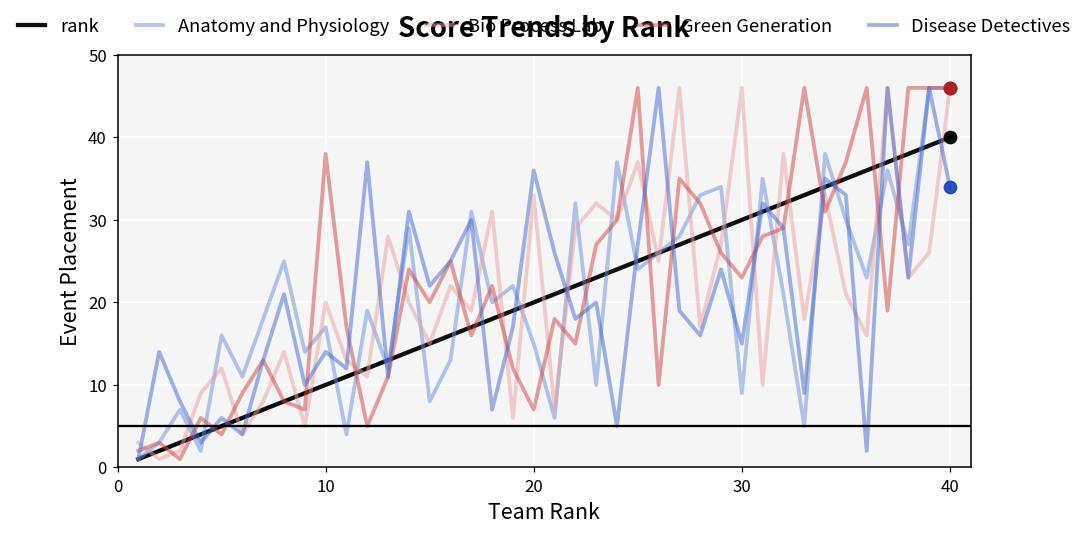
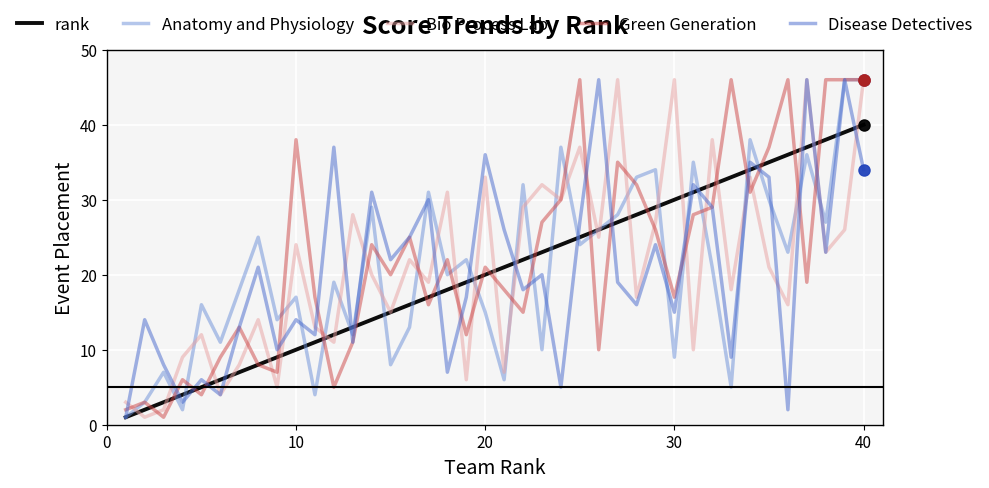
  {
    "Bio Process Lab": {
-     "10": 20,
+     "10": 24,
      "20": 33,
      "30": 46
    },
    "Green Generation": {
      "10": 38,
-     "20": 7,
-     "30": 23
+     "20": 21,
+     "30": 17
    }
  }
